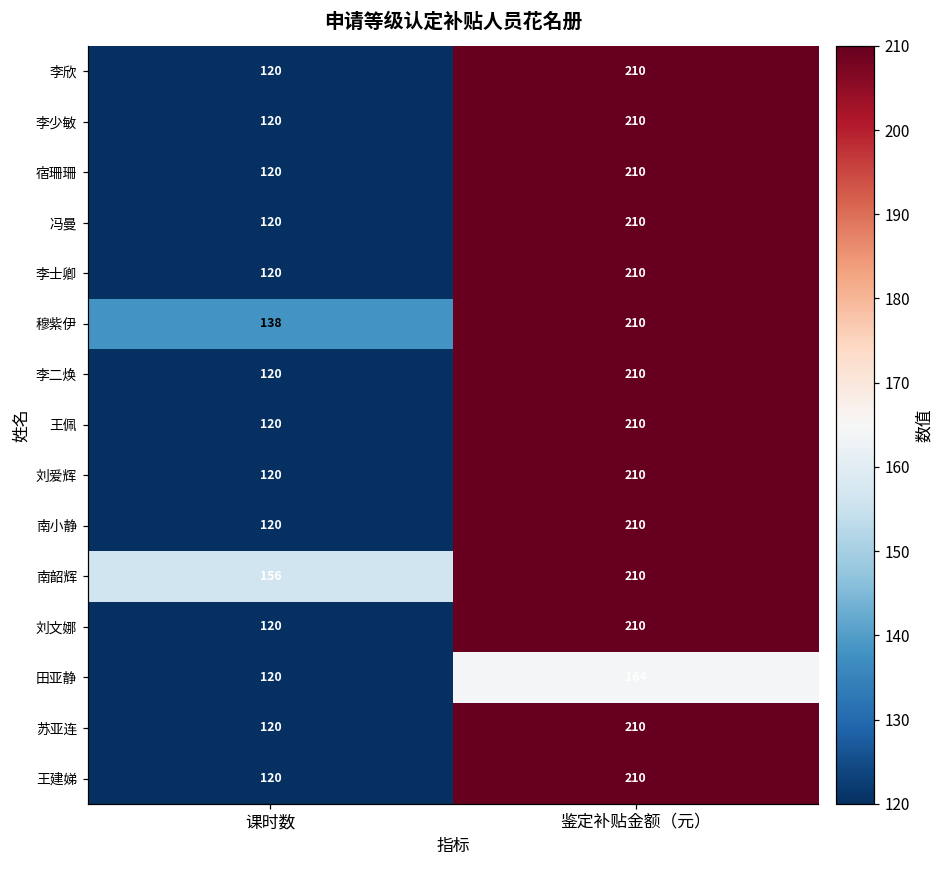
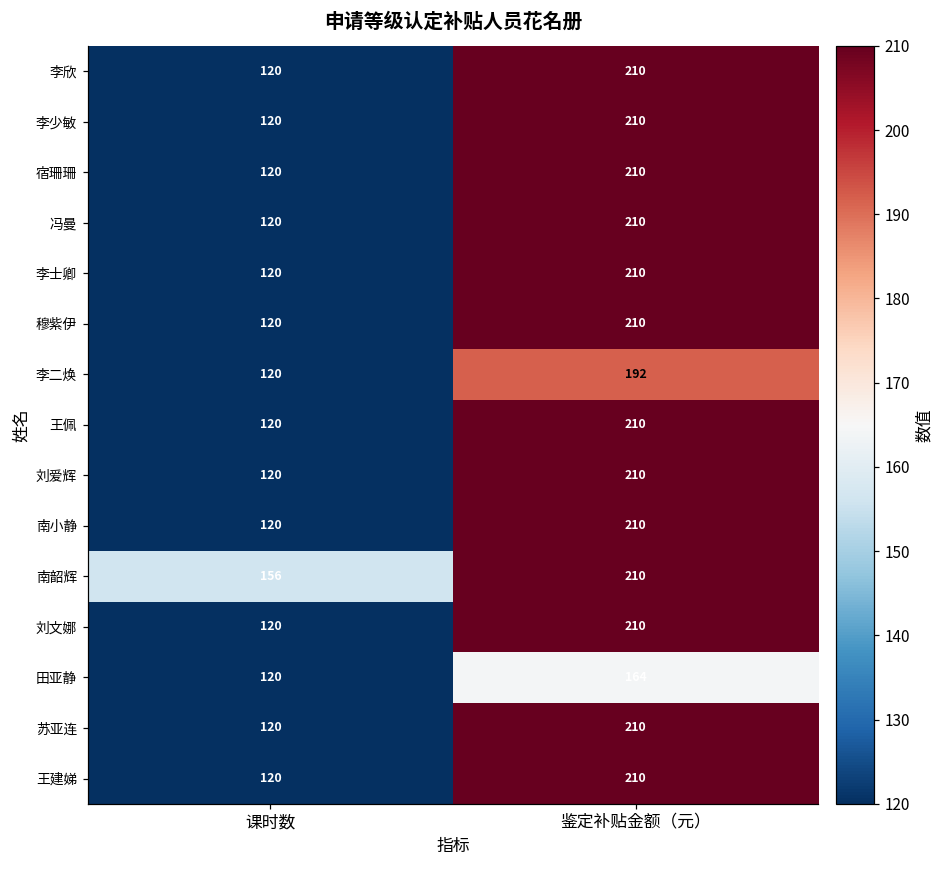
  {
    "李欣": {
      "课时数": 120,
      "鉴定补贴金额（元）": 210
    },
    "李少敏": {
      "课时数": 120,
      "鉴定补贴金额（元）": 210
    },
    "宿珊珊": {
      "课时数": 120,
      "鉴定补贴金额（元）": 210
    },
    "冯曼": {
      "课时数": 120,
      "鉴定补贴金额（元）": 210
    },
    "李士卿": {
      "课时数": 120,
      "鉴定补贴金额（元）": 210
    },
    "穆紫伊": {
-     "课时数": 138,
+     "课时数": 120,
      "鉴定补贴金额（元）": 210
    },
    "李二焕": {
      "课时数": 120,
-     "鉴定补贴金额（元）": 210
+     "鉴定补贴金额（元）": 192
    },
    "王佩": {
      "课时数": 120,
      "鉴定补贴金额（元）": 210
    },
    "刘爱辉": {
      "课时数": 120,
      "鉴定补贴金额（元）": 210
    },
    "南小静": {
      "课时数": 120,
      "鉴定补贴金额（元）": 210
    },
    "南韶辉": {
      "鉴定补贴金额（元）": 210
    },
    "刘文娜": {
      "课时数": 120,
      "鉴定补贴金额（元）": 210
    },
    "田亚静": {
      "课时数": 120
    },
    "苏亚连": {
      "课时数": 120,
      "鉴定补贴金额（元）": 210
    },
    "王建娣": {
      "课时数": 120,
      "鉴定补贴金额（元）": 210
    }
  }
